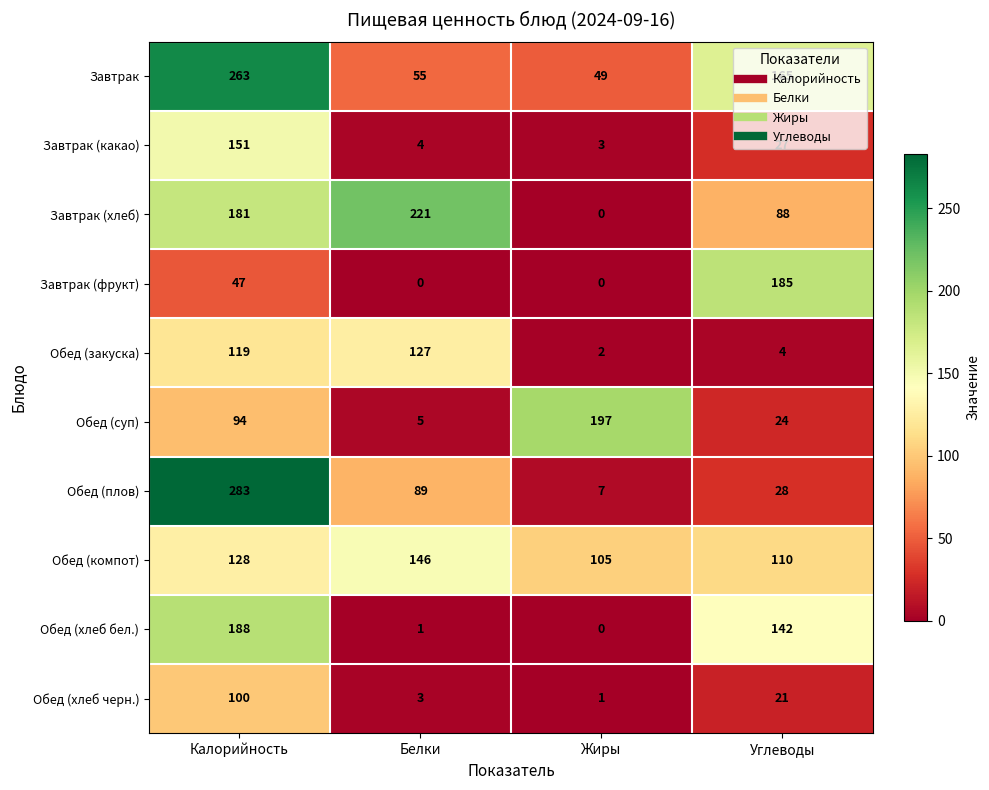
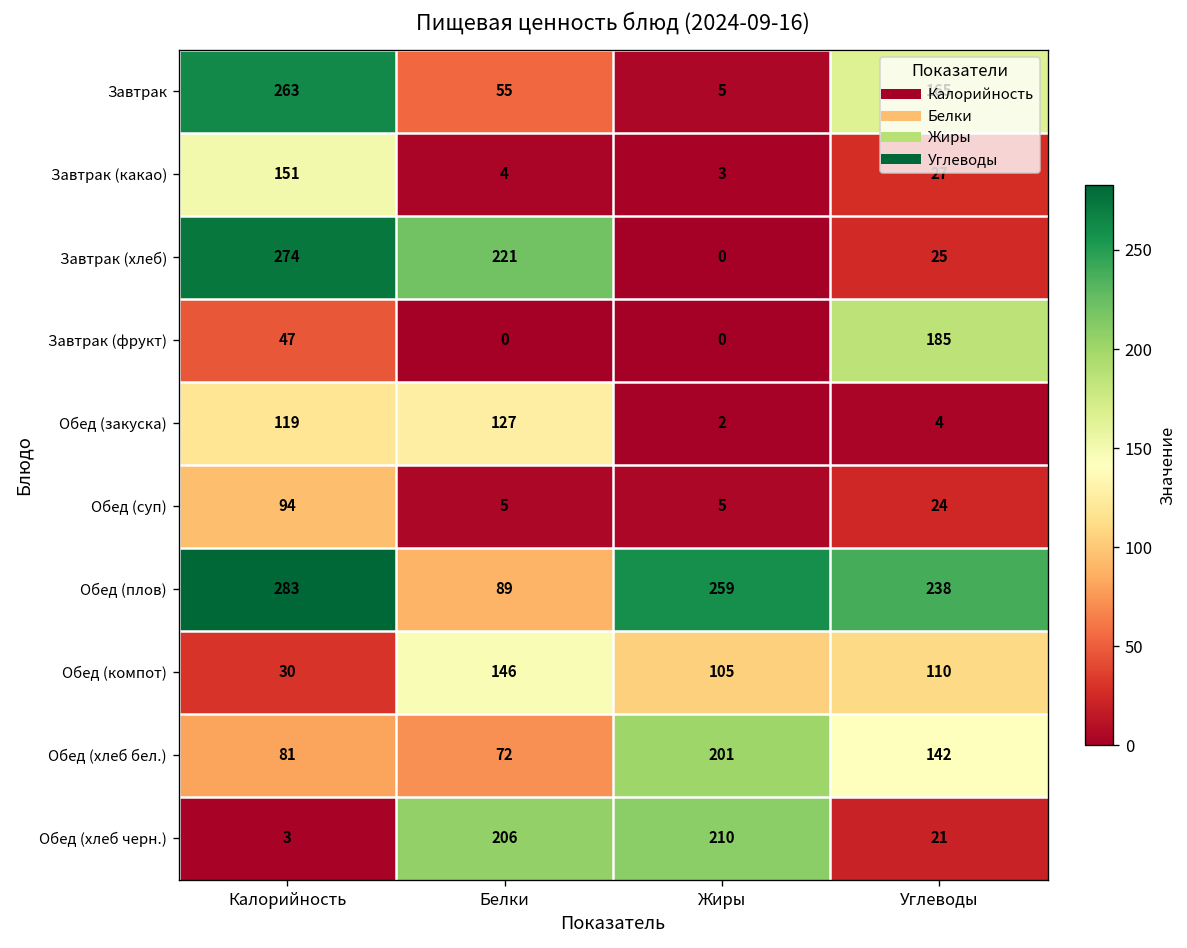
  {
    "Завтрак": {
      "Калорийность": 263,
      "Белки": 55,
-     "Жиры": 49
+     "Жиры": 5
    },
    "Завтрак (какао)": {
      "Калорийность": 151,
      "Белки": 4,
      "Жиры": 3
    },
    "Завтрак (хлеб)": {
-     "Калорийность": 181,
+     "Калорийность": 274,
      "Белки": 221,
      "Жиры": 0,
-     "Углеводы": 88
+     "Углеводы": 25
    },
    "Завтрак (фрукт)": {
      "Калорийность": 47,
      "Белки": 0,
      "Жиры": 0,
      "Углеводы": 185
    },
    "Обед (закуска)": {
      "Калорийность": 119,
      "Белки": 127,
      "Жиры": 2,
      "Углеводы": 4
    },
    "Обед (суп)": {
      "Калорийность": 94,
      "Белки": 5,
-     "Жиры": 197,
+     "Жиры": 5,
      "Углеводы": 24
    },
    "Обед (плов)": {
      "Калорийность": 283,
      "Белки": 89,
-     "Жиры": 7,
-     "Углеводы": 28
+     "Жиры": 259,
+     "Углеводы": 238
    },
    "Обед (компот)": {
-     "Калорийность": 128,
+     "Калорийность": 30,
      "Белки": 146,
      "Жиры": 105,
      "Углеводы": 110
    },
    "Обед (хлеб бел.)": {
-     "Калорийность": 188,
-     "Белки": 1,
-     "Жиры": 0,
+     "Калорийность": 81,
+     "Белки": 72,
+     "Жиры": 201,
      "Углеводы": 142
    },
    "Обед (хлеб черн.)": {
-     "Калорийность": 100,
-     "Белки": 3,
-     "Жиры": 1,
+     "Калорийность": 3,
+     "Белки": 206,
+     "Жиры": 210,
      "Углеводы": 21
    }
  }
